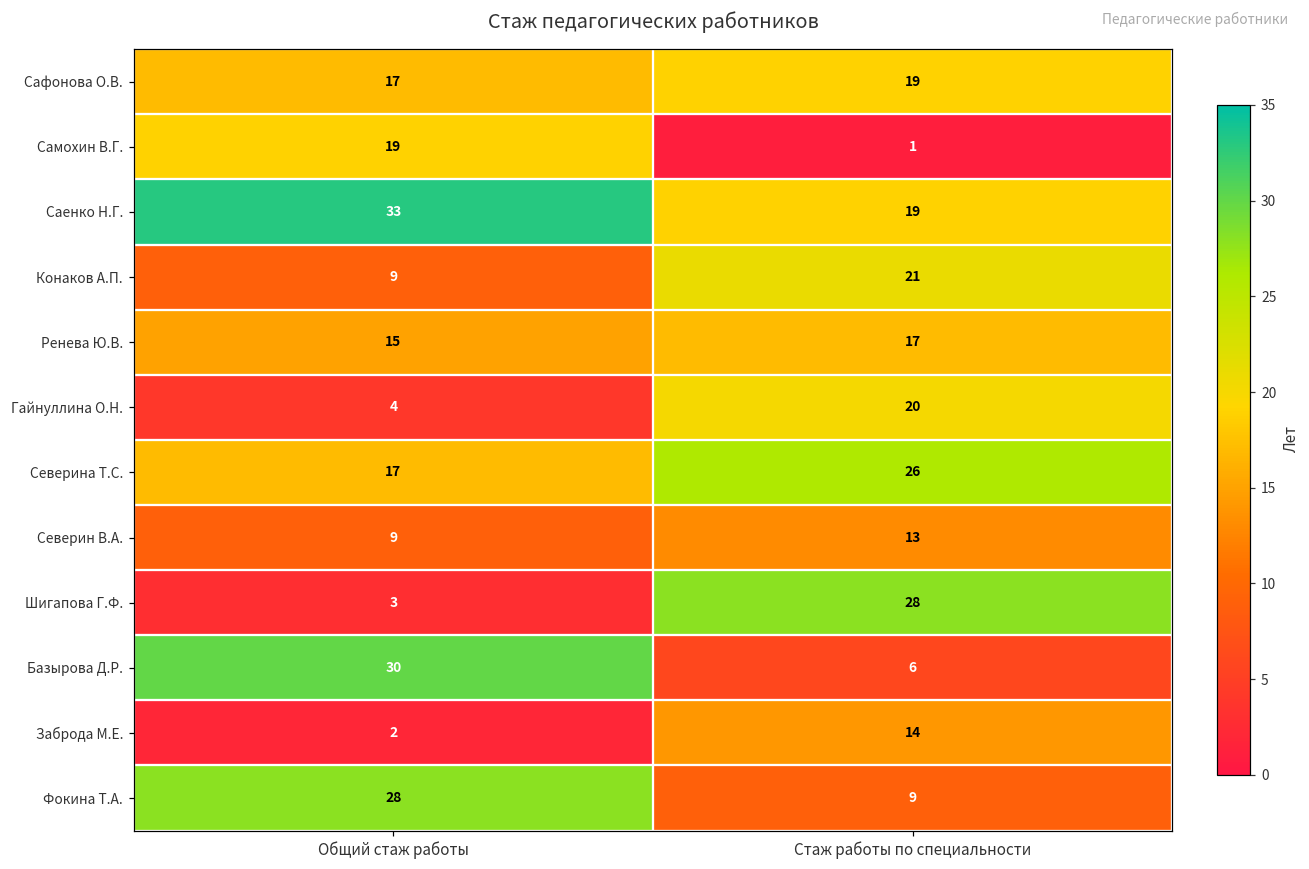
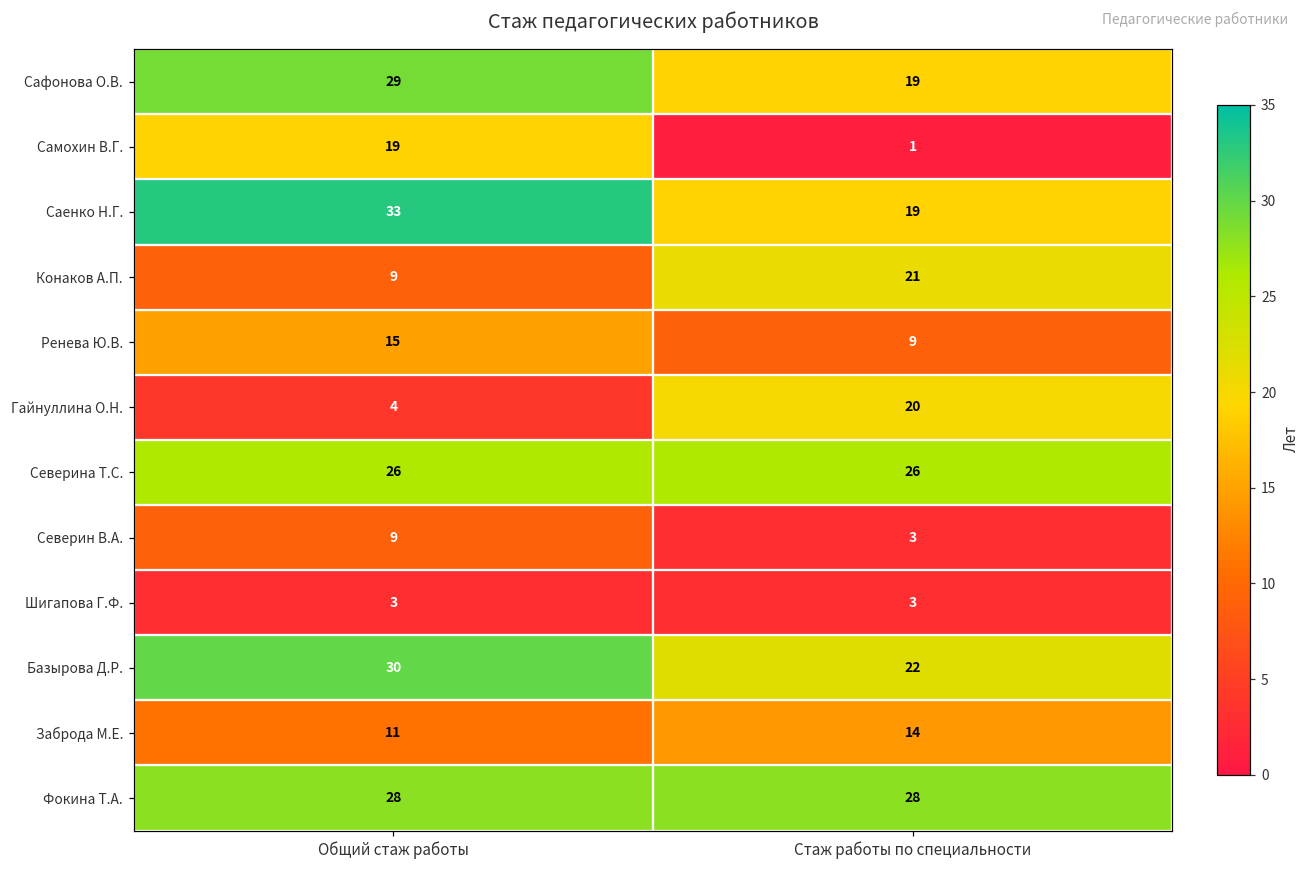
  {
    "Сафонова О.В.": {
-     "Общий стаж работы": 17,
+     "Общий стаж работы": 29,
      "Стаж работы по специальности": 19
    },
    "Самохин В.Г.": {
      "Общий стаж работы": 19,
      "Стаж работы по специальности": 1
    },
    "Саенко Н.Г.": {
      "Общий стаж работы": 33,
      "Стаж работы по специальности": 19
    },
    "Конаков А.П.": {
      "Общий стаж работы": 9,
      "Стаж работы по специальности": 21
    },
    "Ренева Ю.В.": {
      "Общий стаж работы": 15,
-     "Стаж работы по специальности": 17
+     "Стаж работы по специальности": 9
    },
    "Гайнуллина О.Н.": {
      "Общий стаж работы": 4,
      "Стаж работы по специальности": 20
    },
    "Северина Т.С.": {
-     "Общий стаж работы": 17,
+     "Общий стаж работы": 26,
      "Стаж работы по специальности": 26
    },
    "Северин В.А.": {
      "Общий стаж работы": 9,
-     "Стаж работы по специальности": 13
+     "Стаж работы по специальности": 3
    },
    "Шигапова Г.Ф.": {
      "Общий стаж работы": 3,
-     "Стаж работы по специальности": 28
+     "Стаж работы по специальности": 3
    },
    "Базырова Д.Р.": {
      "Общий стаж работы": 30,
-     "Стаж работы по специальности": 6
+     "Стаж работы по специальности": 22
    },
    "Заброда М.Е.": {
-     "Общий стаж работы": 2,
+     "Общий стаж работы": 11,
      "Стаж работы по специальности": 14
    },
    "Фокина Т.А.": {
      "Общий стаж работы": 28,
-     "Стаж работы по специальности": 9
+     "Стаж работы по специальности": 28
    }
  }
